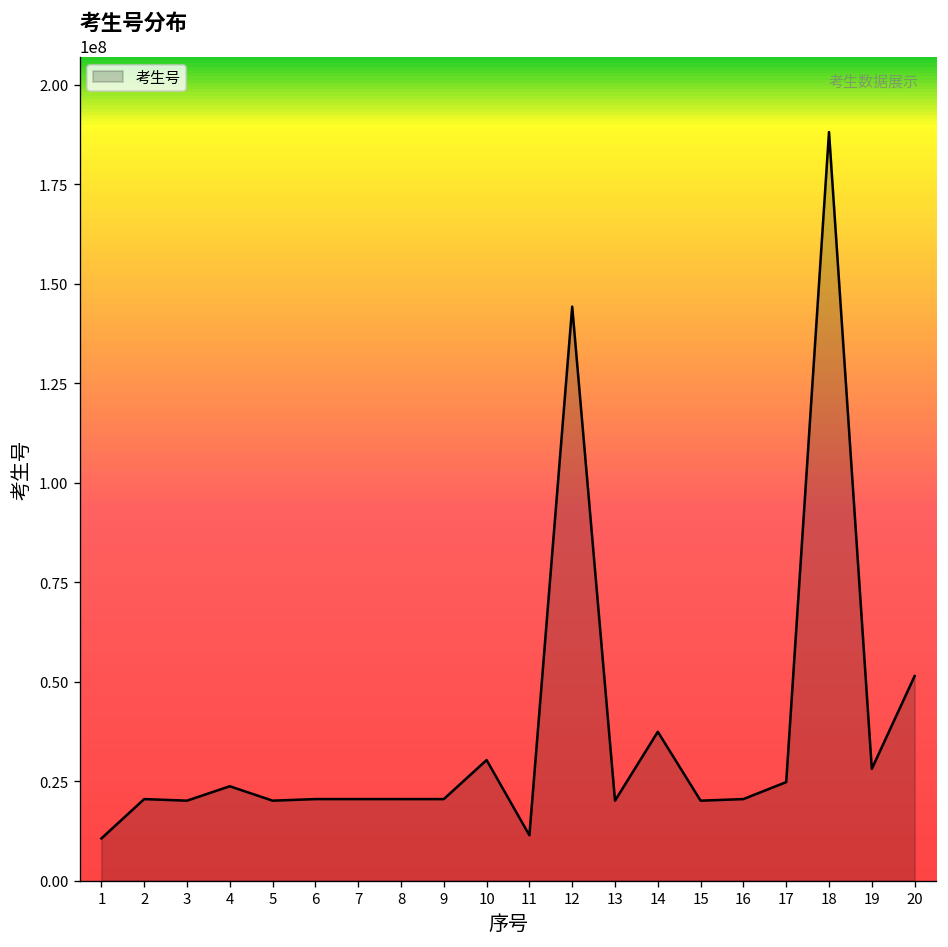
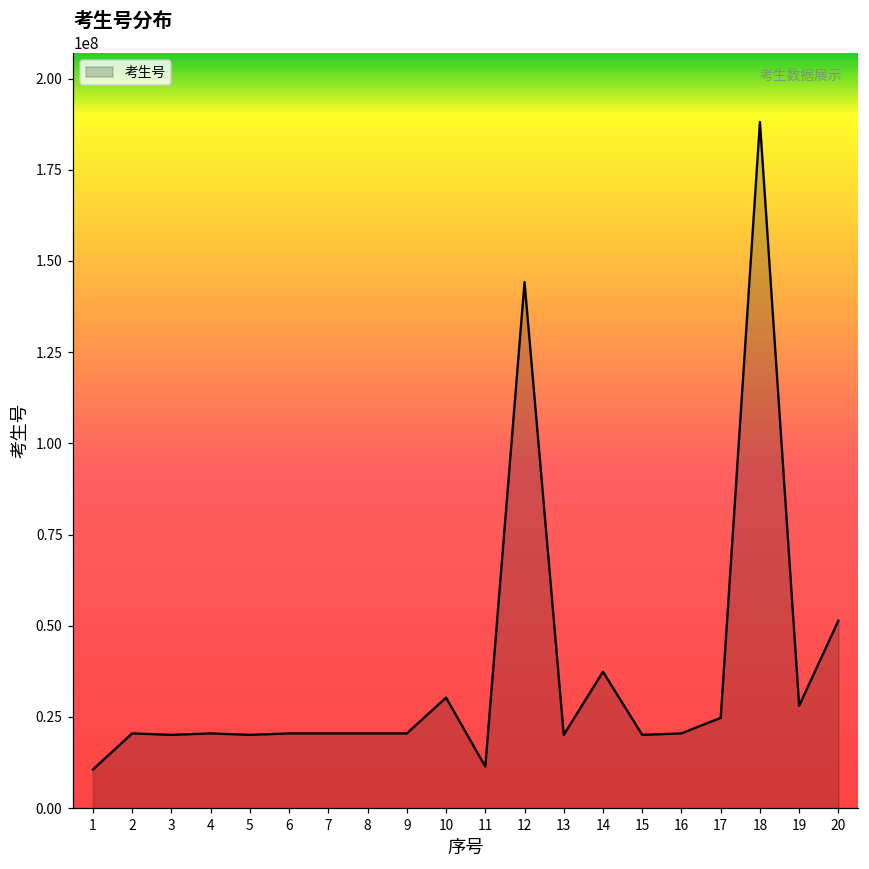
  {
    "1": 11000000,
    "2": 21000000,
    "3": 20000000,
-   "4": 24000000,
+   "4": 21000000,
    "5": 20000000,
    "6": 21000000,
    "7": 21000000,
    "8": 21000000,
    "9": 21000000,
    "10": 30000000,
    "11": 11000000,
    "12": 144000000,
    "13": 20000000,
    "14": 37000000,
    "15": 20000000,
    "16": 21000000,
    "17": 25000000,
    "18": 188000000,
    "19": 28000000,
    "20": 51000000
  }
